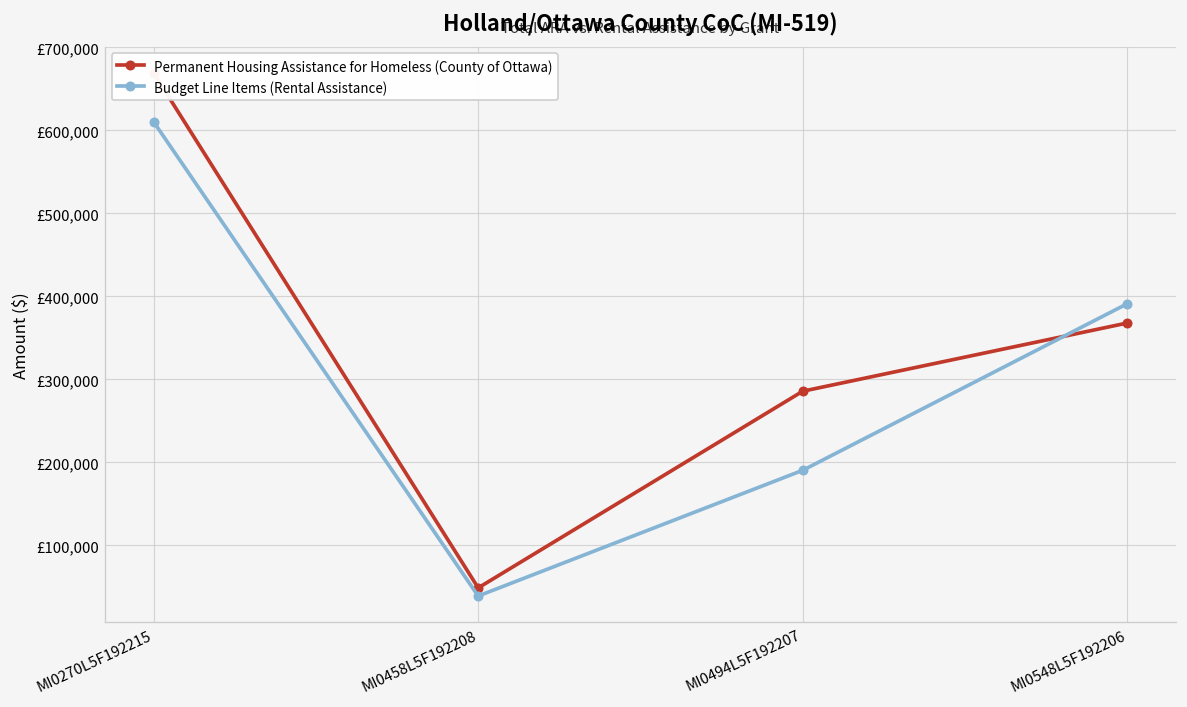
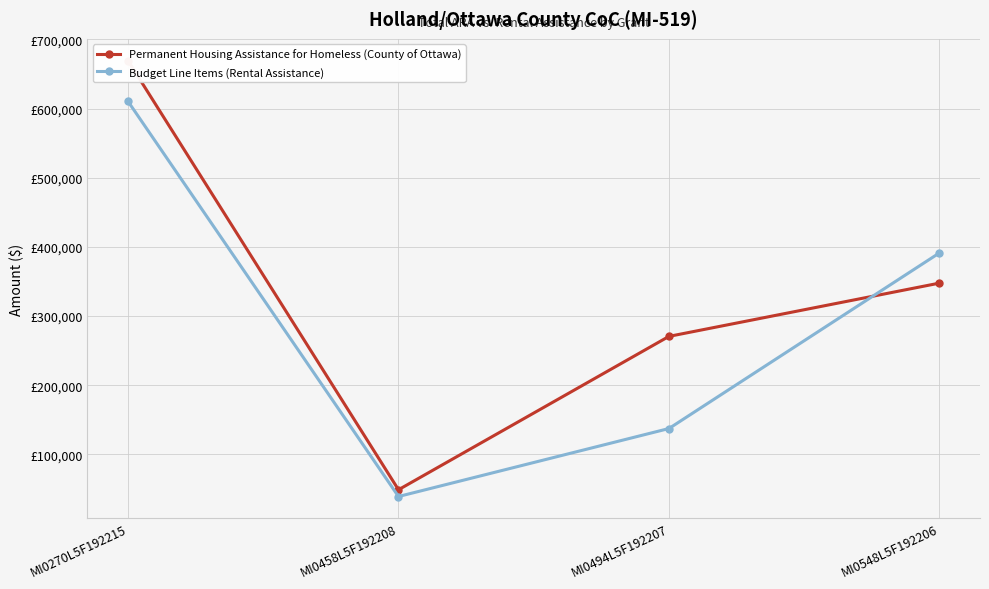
  {
    "Permanent Housing Assistance for Homeless (County of Ottawa)": {
      "MI0458L5F192208": "£50,000",
-     "MI0494L5F192207": "£290,000",
-     "MI0548L5F192206": "£370,000"
+     "MI0494L5F192207": "£270,000",
+     "MI0548L5F192206": "£350,000"
    },
    "Budget Line Items (Rental Assistance)": {
      "MI0270L5F192215": "£610,000",
      "MI0458L5F192208": "£40,000",
-     "MI0494L5F192207": "£190,000",
+     "MI0494L5F192207": "£140,000",
      "MI0548L5F192206": "£390,000"
    }
  }
